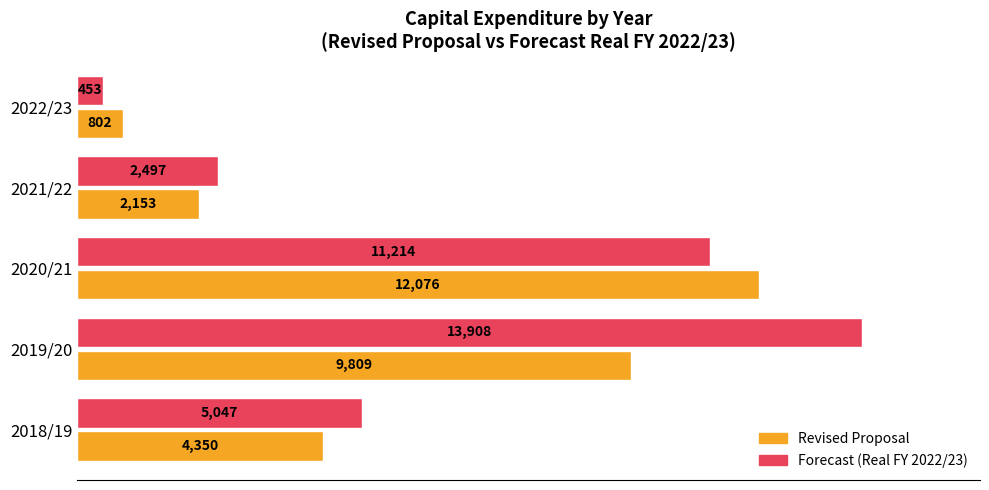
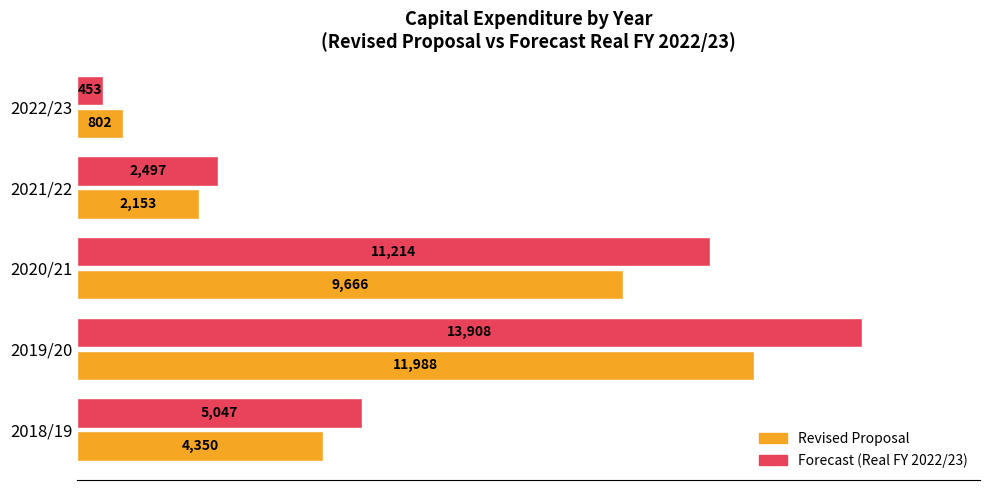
  {
    "Revised Proposal": {
      "2022/23": "802",
      "2021/22": "2,153",
-     "2020/21": "12,076",
-     "2019/20": "9,809",
+     "2020/21": "9,666",
+     "2019/20": "11,988",
      "2018/19": "4,350"
    },
    "Forecast (Real FY 2022/23)": {
      "2022/23": "453",
      "2021/22": "2,497",
      "2020/21": "11,214",
      "2019/20": "13,908",
      "2018/19": "5,047"
    }
  }
